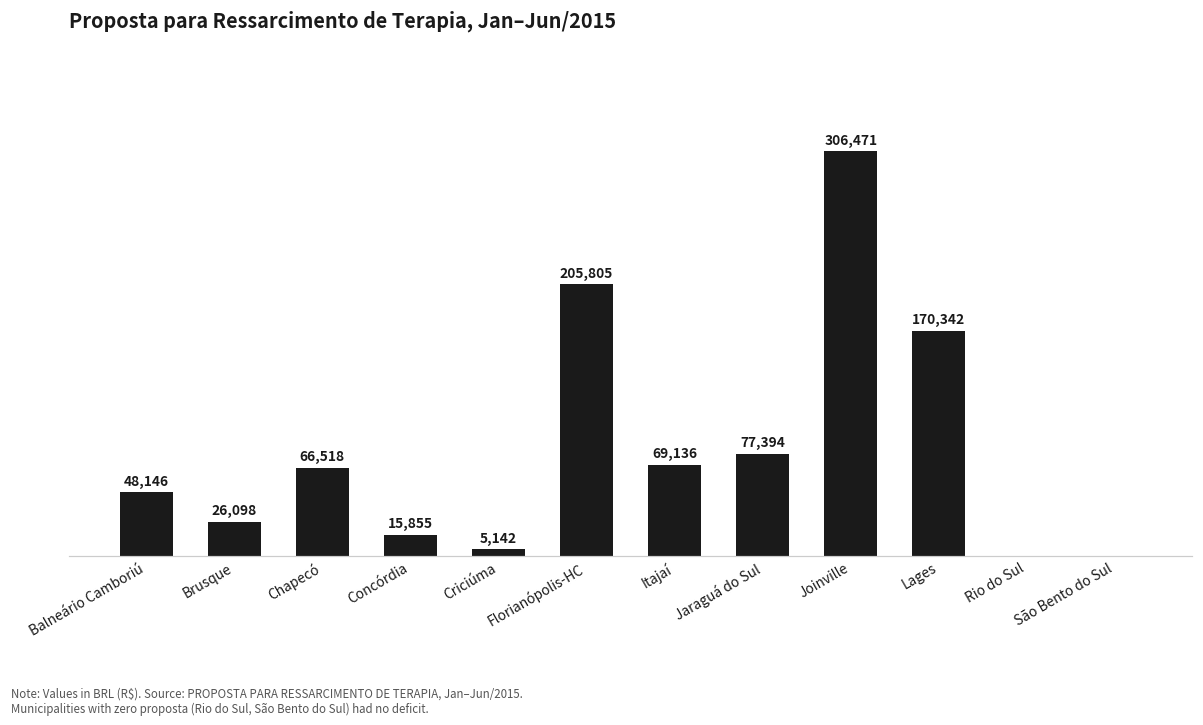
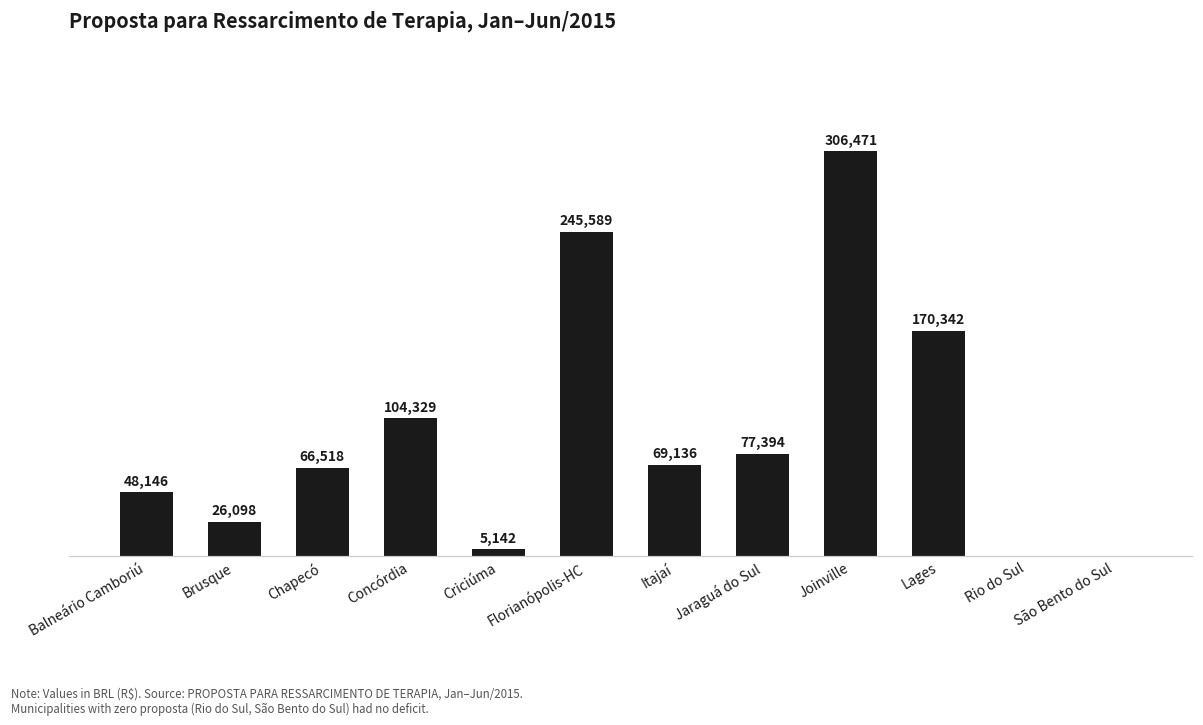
  {
    "Balneário Camboriú": "48,146",
    "Brusque": "26,098",
    "Chapecó": "66,518",
-   "Concórdia": "15,855",
+   "Concórdia": "104,329",
    "Criciúma": "5,142",
-   "Florianópolis-HC": "205,805",
+   "Florianópolis-HC": "245,589",
    "Itajaí": "69,136",
    "Jaraguá do Sul": "77,394",
    "Joinville": "306,471",
    "Lages": "170,342"
  }
